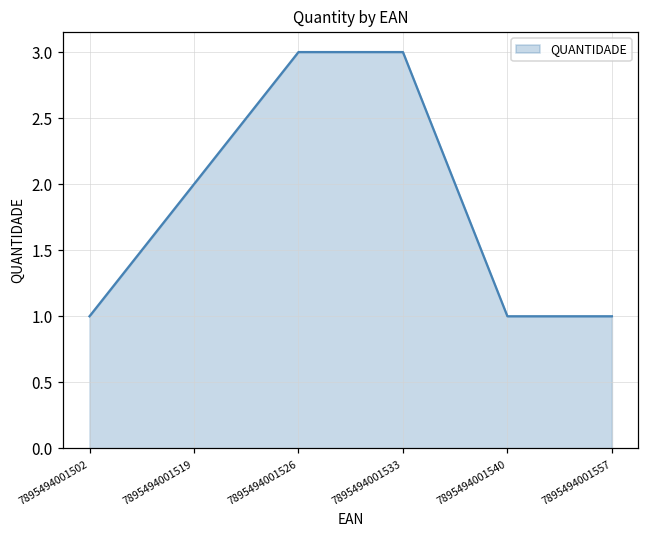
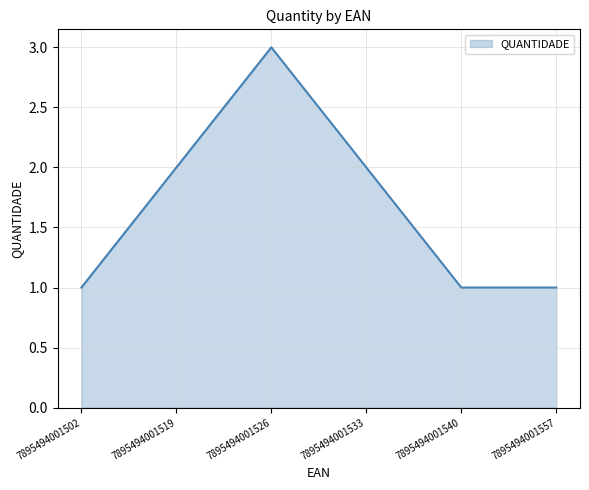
  {
    "7895494001502": 1,
    "7895494001519": 2,
    "7895494001526": 3,
-   "7895494001533": 3,
+   "7895494001533": 2,
    "7895494001540": 1,
    "7895494001557": 1
  }
